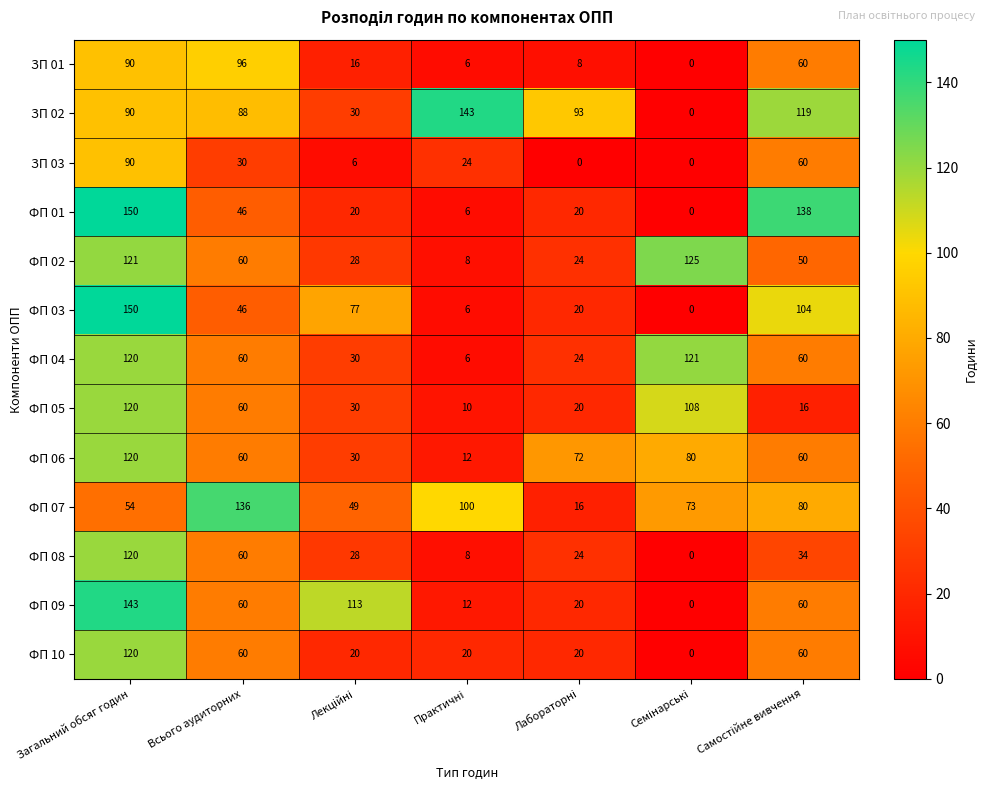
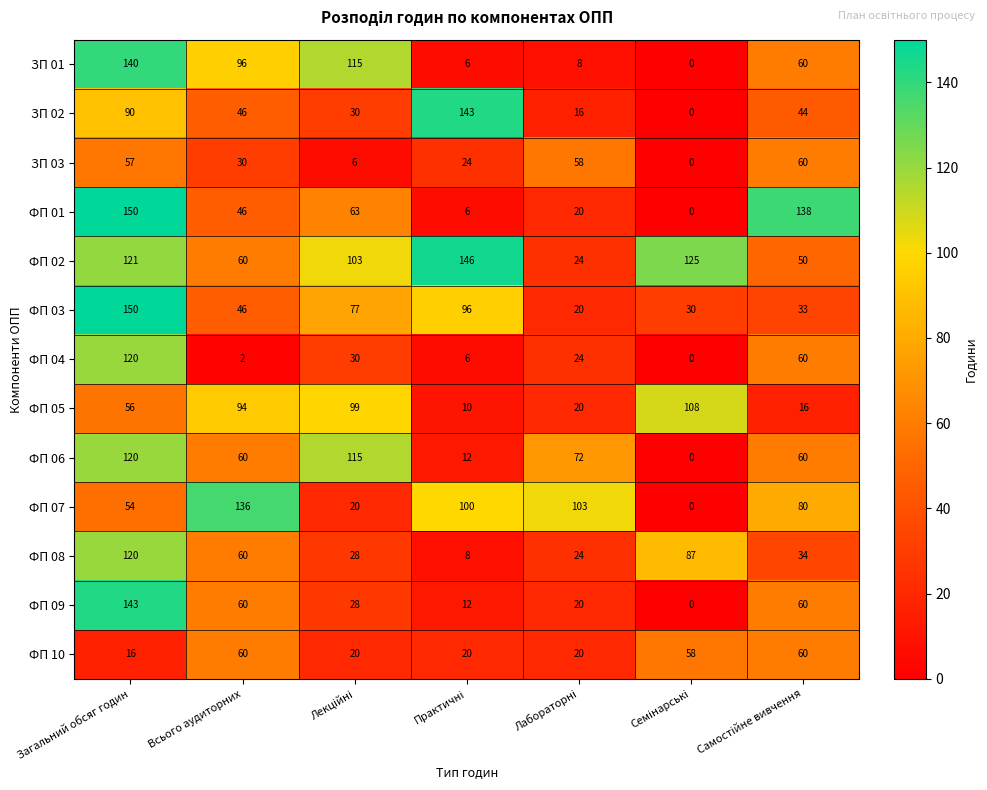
  {
    "ЗП 01": {
-     "Загальний обсяг годин": 90,
+     "Загальний обсяг годин": 140,
      "Всього аудиторних": 96,
-     "Лекційні": 16,
+     "Лекційні": 115,
      "Практичні": 6,
      "Лабораторні": 8,
      "Семінарські": 0,
      "Самостійне вивчення": 60
    },
    "ЗП 02": {
      "Загальний обсяг годин": 90,
-     "Всього аудиторних": 88,
+     "Всього аудиторних": 46,
      "Лекційні": 30,
      "Практичні": 143,
-     "Лабораторні": 93,
+     "Лабораторні": 16,
      "Семінарські": 0,
-     "Самостійне вивчення": 119
+     "Самостійне вивчення": 44
    },
    "ЗП 03": {
-     "Загальний обсяг годин": 90,
+     "Загальний обсяг годин": 57,
      "Всього аудиторних": 30,
      "Лекційні": 6,
      "Практичні": 24,
-     "Лабораторні": 0,
+     "Лабораторні": 58,
      "Семінарські": 0,
      "Самостійне вивчення": 60
    },
    "ФП 01": {
      "Загальний обсяг годин": 150,
      "Всього аудиторних": 46,
-     "Лекційні": 20,
+     "Лекційні": 63,
      "Практичні": 6,
      "Лабораторні": 20,
      "Семінарські": 0,
      "Самостійне вивчення": 138
    },
    "ФП 02": {
      "Загальний обсяг годин": 121,
      "Всього аудиторних": 60,
-     "Лекційні": 28,
-     "Практичні": 8,
+     "Лекційні": 103,
+     "Практичні": 146,
      "Лабораторні": 24,
      "Семінарські": 125,
      "Самостійне вивчення": 50
    },
    "ФП 03": {
      "Загальний обсяг годин": 150,
      "Всього аудиторних": 46,
      "Лекційні": 77,
-     "Практичні": 6,
+     "Практичні": 96,
      "Лабораторні": 20,
-     "Семінарські": 0,
-     "Самостійне вивчення": 104
+     "Семінарські": 30,
+     "Самостійне вивчення": 33
    },
    "ФП 04": {
      "Загальний обсяг годин": 120,
-     "Всього аудиторних": 60,
+     "Всього аудиторних": 2,
      "Лекційні": 30,
      "Практичні": 6,
      "Лабораторні": 24,
-     "Семінарські": 121,
+     "Семінарські": 0,
      "Самостійне вивчення": 60
    },
    "ФП 05": {
-     "Загальний обсяг годин": 120,
-     "Всього аудиторних": 60,
-     "Лекційні": 30,
+     "Загальний обсяг годин": 56,
+     "Всього аудиторних": 94,
+     "Лекційні": 99,
      "Практичні": 10,
      "Лабораторні": 20,
      "Семінарські": 108,
      "Самостійне вивчення": 16
    },
    "ФП 06": {
      "Загальний обсяг годин": 120,
      "Всього аудиторних": 60,
-     "Лекційні": 30,
+     "Лекційні": 115,
      "Практичні": 12,
      "Лабораторні": 72,
-     "Семінарські": 80,
+     "Семінарські": 0,
      "Самостійне вивчення": 60
    },
    "ФП 07": {
      "Загальний обсяг годин": 54,
      "Всього аудиторних": 136,
-     "Лекційні": 49,
+     "Лекційні": 20,
      "Практичні": 100,
-     "Лабораторні": 16,
-     "Семінарські": 73,
+     "Лабораторні": 103,
+     "Семінарські": 0,
      "Самостійне вивчення": 80
    },
    "ФП 08": {
      "Загальний обсяг годин": 120,
      "Всього аудиторних": 60,
      "Лекційні": 28,
      "Практичні": 8,
      "Лабораторні": 24,
-     "Семінарські": 0,
+     "Семінарські": 87,
      "Самостійне вивчення": 34
    },
    "ФП 09": {
      "Загальний обсяг годин": 143,
      "Всього аудиторних": 60,
-     "Лекційні": 113,
+     "Лекційні": 28,
      "Практичні": 12,
      "Лабораторні": 20,
      "Семінарські": 0,
      "Самостійне вивчення": 60
    },
    "ФП 10": {
-     "Загальний обсяг годин": 120,
+     "Загальний обсяг годин": 16,
      "Всього аудиторних": 60,
      "Лекційні": 20,
      "Практичні": 20,
      "Лабораторні": 20,
-     "Семінарські": 0,
+     "Семінарські": 58,
      "Самостійне вивчення": 60
    }
  }
